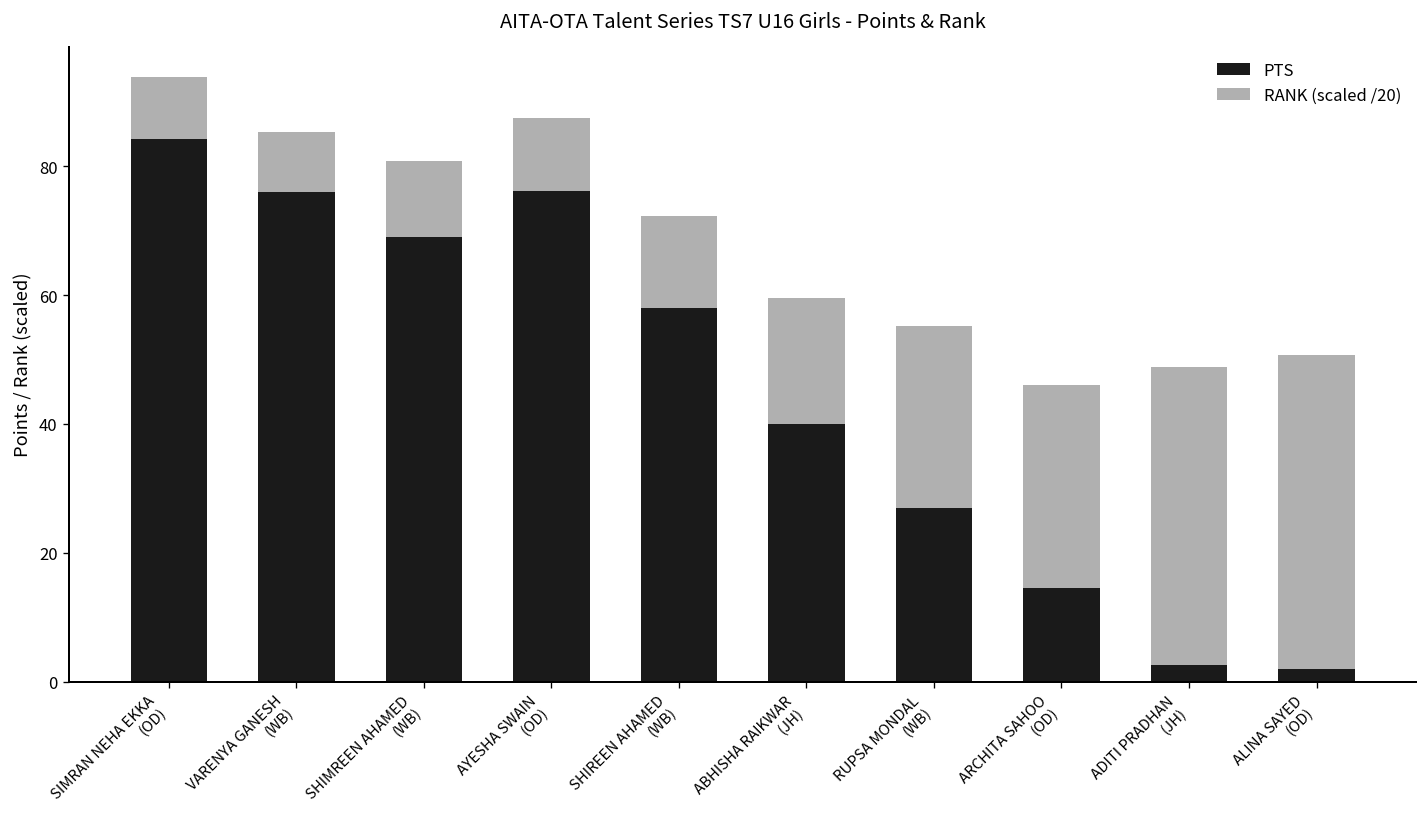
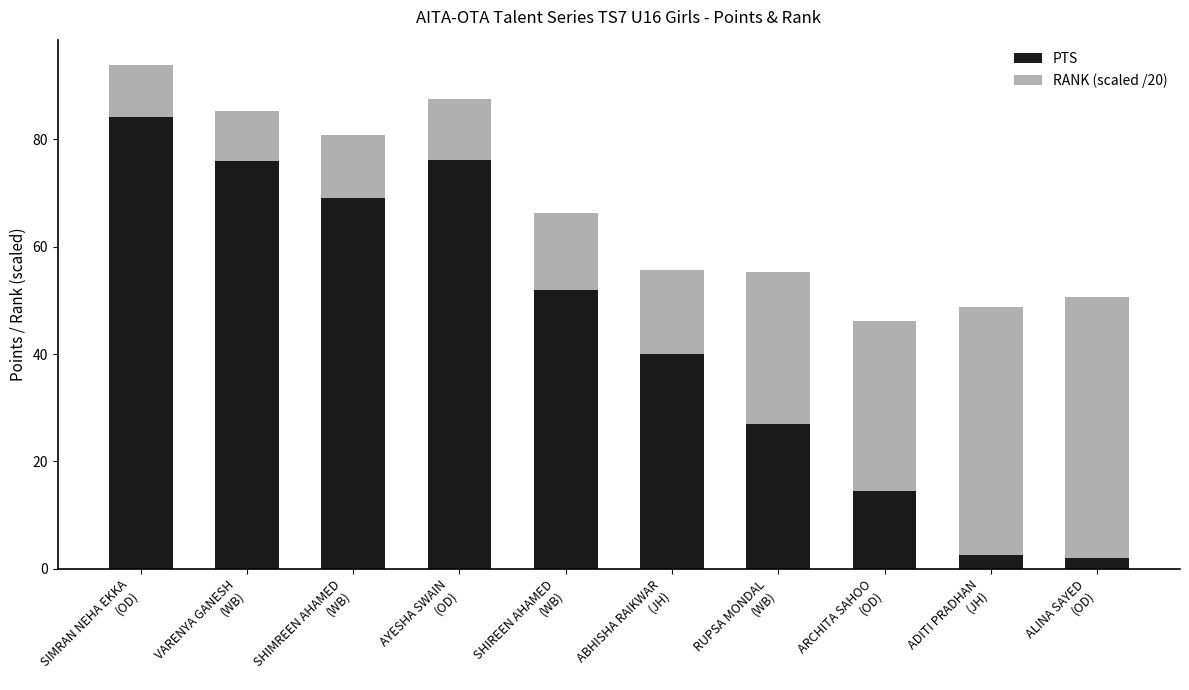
  {
    "PTS": {
      "SIMRAN NEHA EKKA (OD)": 84,
      "VARENYA GANESH (WB)": 76,
      "SHIMREEN AHAMED (WB)": 69,
      "AYESHA SWAIN (OD)": 76,
-     "SHIREEN AHAMED (WB)": 58,
+     "SHIREEN AHAMED (WB)": 52,
      "ABHISHA RAIKWAR (JH)": 40,
      "RUPSA MONDAL (WB)": 27,
      "ARCHITA SAHOO (OD)": 15,
      "ADITI PRADHAN (JH)": 3,
      "ALINA SAYED (OD)": 2
    },
    "RANK (scaled /20)": {
      "SIMRAN NEHA EKKA (OD)": 10,
      "VARENYA GANESH (WB)": 9,
      "SHIMREEN AHAMED (WB)": 12,
      "AYESHA SWAIN (OD)": 11,
      "SHIREEN AHAMED (WB)": 14,
-     "ABHISHA RAIKWAR (JH)": 20,
+     "ABHISHA RAIKWAR (JH)": 16,
      "RUPSA MONDAL (WB)": 28,
      "ARCHITA SAHOO (OD)": 32,
      "ADITI PRADHAN (JH)": 46,
      "ALINA SAYED (OD)": 49
    }
  }
